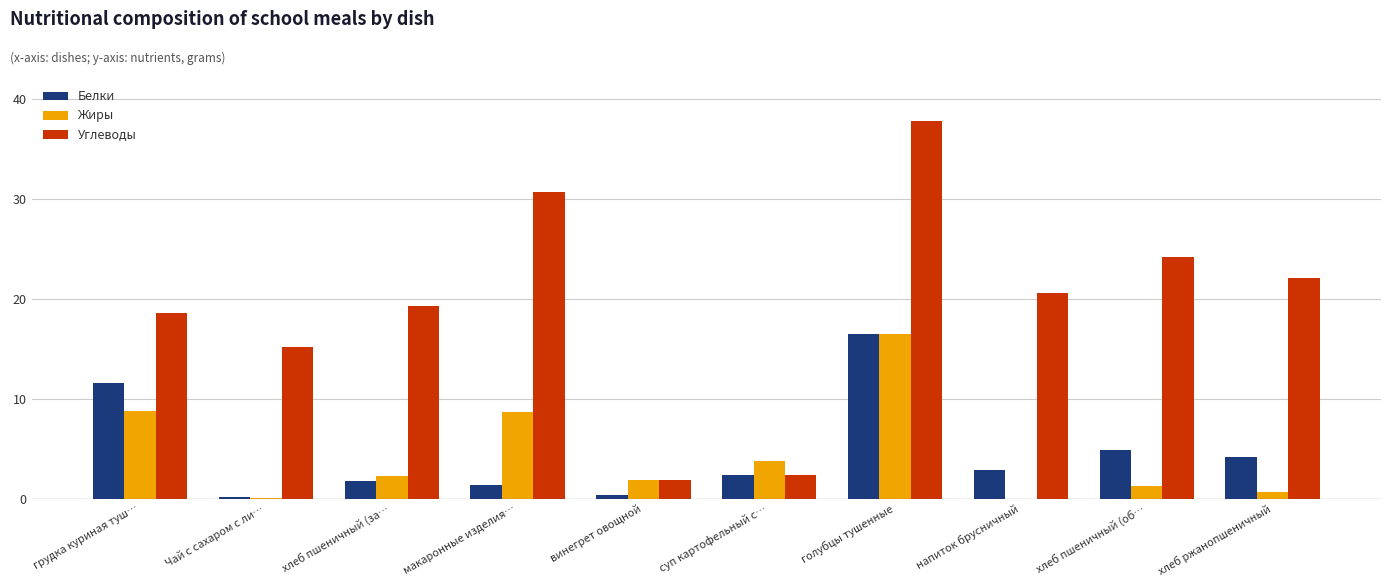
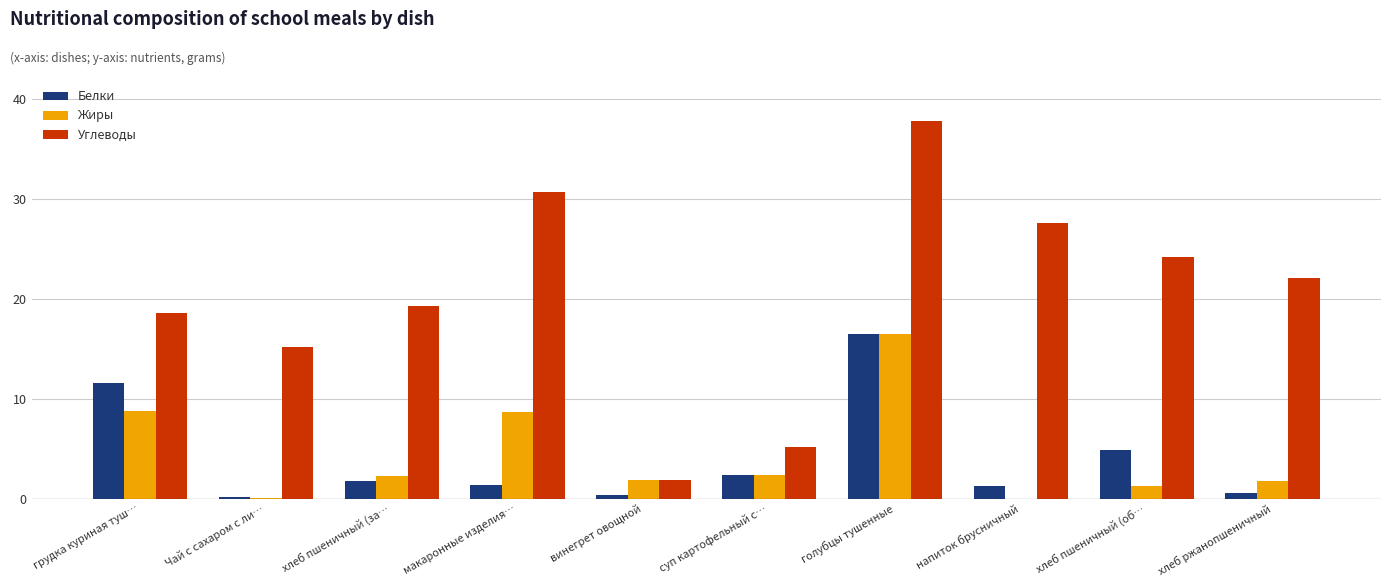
  {
    "Белки": {
      "грудка куриная туш…": 12,
      "хлеб пшеничный (за…": 2,
      "макаронные изделия…": 1,
      "винегрет овощной": 0,
      "суп картофельный с…": 2,
      "голубцы тушенные": 17,
-     "напиток брусничный": 3,
+     "напиток брусничный": 1,
      "хлеб пшеничный (об…": 5,
-     "хлеб ржанопшеничный": 4
+     "хлеб ржанопшеничный": 1
    },
    "Жиры": {
      "грудка куриная туш…": 9,
      "хлеб пшеничный (за…": 2,
      "макаронные изделия…": 9,
      "винегрет овощной": 2,
-     "суп картофельный с…": 4,
+     "суп картофельный с…": 2,
      "голубцы тушенные": 17,
      "напиток брусничный": 0,
      "хлеб пшеничный (об…": 1,
-     "хлеб ржанопшеничный": 1
+     "хлеб ржанопшеничный": 2
    },
    "Углеводы": {
      "грудка куриная туш…": 19,
      "Чай с сахаром с ли…": 15,
      "хлеб пшеничный (за…": 19,
      "макаронные изделия…": 31,
      "винегрет овощной": 2,
-     "суп картофельный с…": 2,
+     "суп картофельный с…": 5,
      "голубцы тушенные": 38,
-     "напиток брусничный": 21,
+     "напиток брусничный": 28,
      "хлеб пшеничный (об…": 24,
      "хлеб ржанопшеничный": 22
    }
  }
